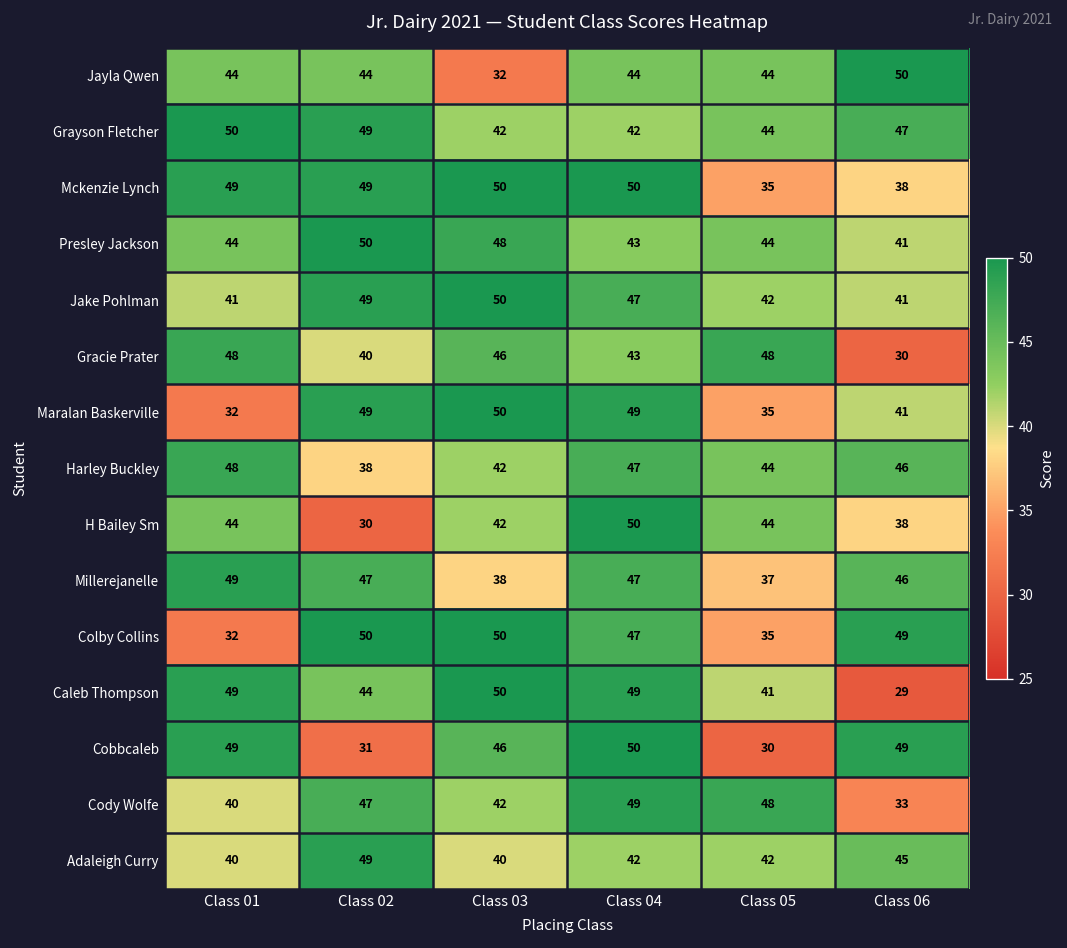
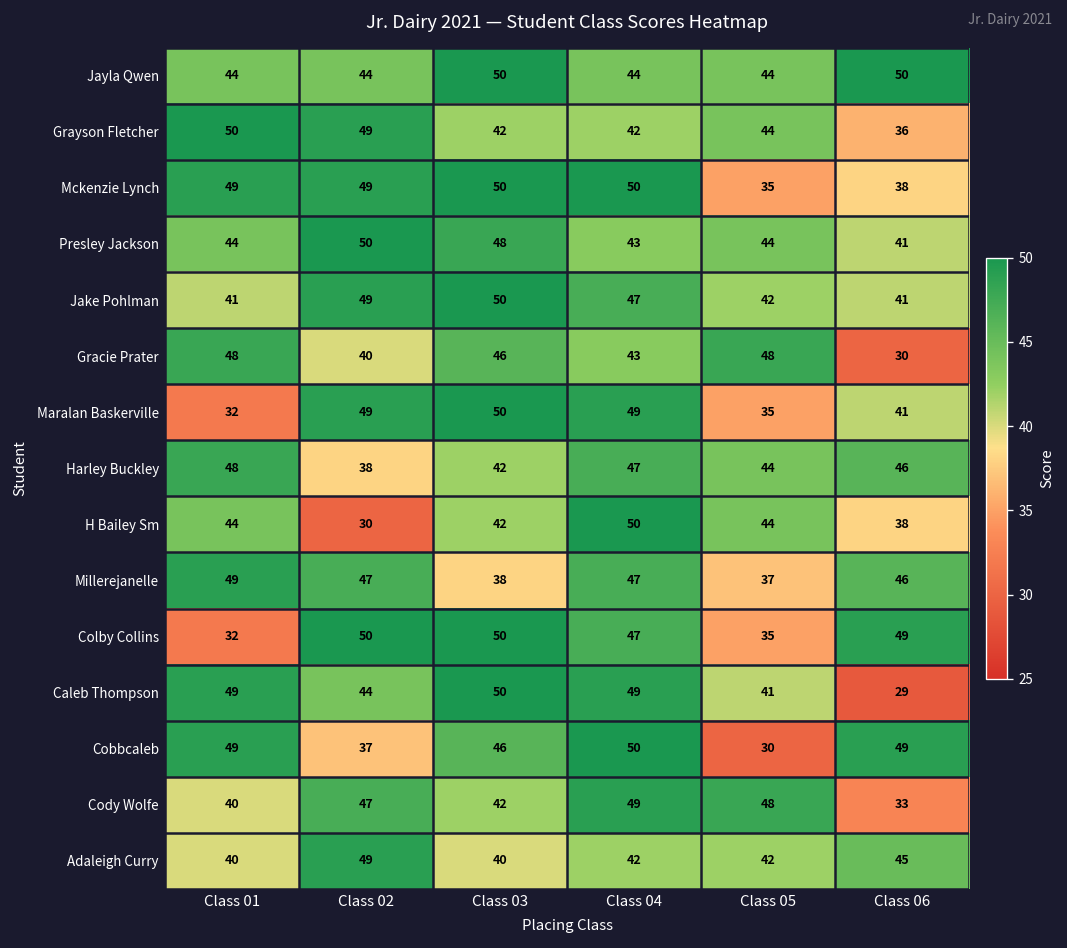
  {
    "Jayla Qwen": {
      "Class 01": 44,
      "Class 02": 44,
-     "Class 03": 32,
+     "Class 03": 50,
      "Class 04": 44,
      "Class 05": 44,
      "Class 06": 50
    },
    "Grayson Fletcher": {
      "Class 01": 50,
      "Class 02": 49,
      "Class 03": 42,
      "Class 04": 42,
      "Class 05": 44,
-     "Class 06": 47
+     "Class 06": 36
    },
    "Mckenzie Lynch": {
      "Class 01": 49,
      "Class 02": 49,
      "Class 03": 50,
      "Class 04": 50,
      "Class 05": 35,
      "Class 06": 38
    },
    "Presley Jackson": {
      "Class 01": 44,
      "Class 02": 50,
      "Class 03": 48,
      "Class 04": 43,
      "Class 05": 44,
      "Class 06": 41
    },
    "Jake Pohlman": {
      "Class 01": 41,
      "Class 02": 49,
      "Class 03": 50,
      "Class 04": 47,
      "Class 05": 42,
      "Class 06": 41
    },
    "Gracie Prater": {
      "Class 01": 48,
      "Class 02": 40,
      "Class 03": 46,
      "Class 04": 43,
      "Class 05": 48,
      "Class 06": 30
    },
    "Maralan Baskerville": {
      "Class 01": 32,
      "Class 02": 49,
      "Class 03": 50,
      "Class 04": 49,
      "Class 05": 35,
      "Class 06": 41
    },
    "Harley Buckley": {
      "Class 01": 48,
      "Class 02": 38,
      "Class 03": 42,
      "Class 04": 47,
      "Class 05": 44,
      "Class 06": 46
    },
    "H Bailey Sm": {
      "Class 01": 44,
      "Class 02": 30,
      "Class 03": 42,
      "Class 04": 50,
      "Class 05": 44,
      "Class 06": 38
    },
    "Millerejanelle": {
      "Class 01": 49,
      "Class 02": 47,
      "Class 03": 38,
      "Class 04": 47,
      "Class 05": 37,
      "Class 06": 46
    },
    "Colby Collins": {
      "Class 01": 32,
      "Class 02": 50,
      "Class 03": 50,
      "Class 04": 47,
      "Class 05": 35,
      "Class 06": 49
    },
    "Caleb Thompson": {
      "Class 01": 49,
      "Class 02": 44,
      "Class 03": 50,
      "Class 04": 49,
      "Class 05": 41,
      "Class 06": 29
    },
    "Cobbcaleb": {
      "Class 01": 49,
-     "Class 02": 31,
+     "Class 02": 37,
      "Class 03": 46,
      "Class 04": 50,
      "Class 05": 30,
      "Class 06": 49
    },
    "Cody Wolfe": {
      "Class 01": 40,
      "Class 02": 47,
      "Class 03": 42,
      "Class 04": 49,
      "Class 05": 48,
      "Class 06": 33
    },
    "Adaleigh Curry": {
      "Class 01": 40,
      "Class 02": 49,
      "Class 03": 40,
      "Class 04": 42,
      "Class 05": 42,
      "Class 06": 45
    }
  }
